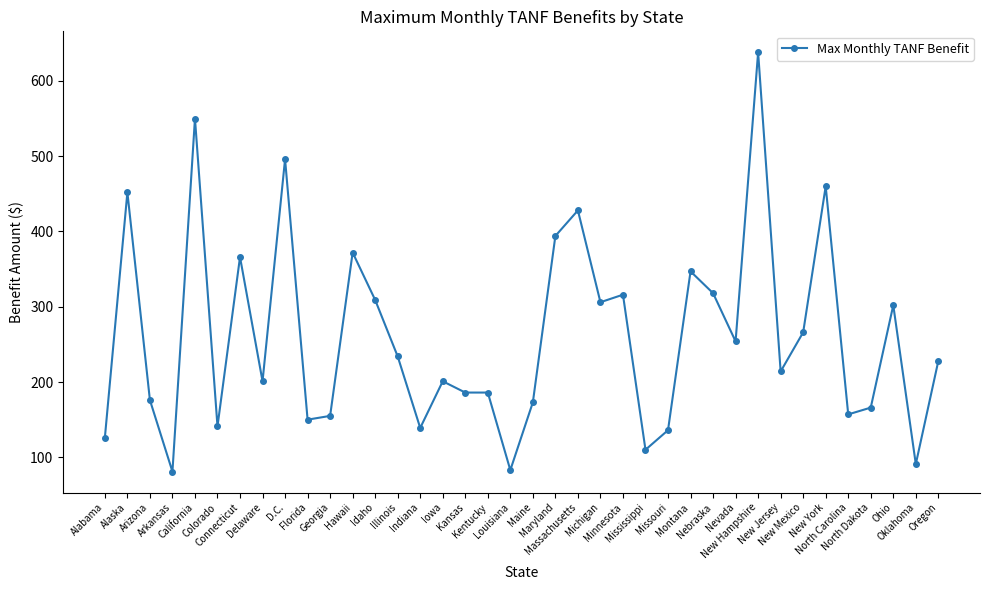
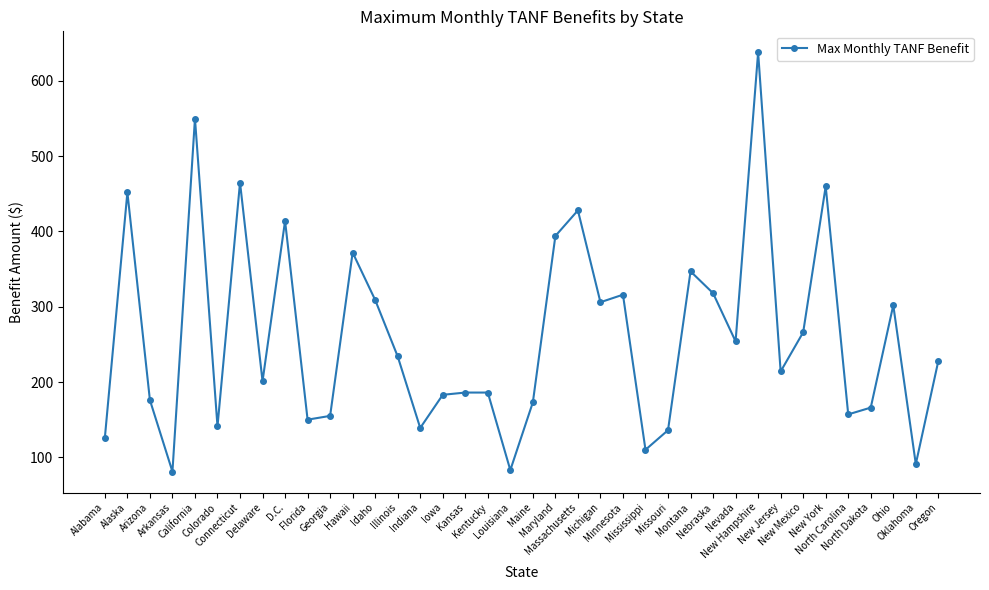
  {
    "Alabama": 130,
    "Alaska": 450,
    "Arizona": 180,
    "Arkansas": 80,
    "California": 550,
    "Colorado": 140,
-   "Connecticut": 370,
+   "Connecticut": 470,
    "Delaware": 200,
-   "D.C.": 500,
+   "D.C.": 410,
    "Florida": 150,
    "Georgia": 160,
    "Hawaii": 370,
    "Idaho": 310,
    "Illinois": 230,
    "Indiana": 140,
-   "Iowa": 200,
+   "Iowa": 180,
    "Kansas": 190,
    "Kentucky": 190,
    "Louisiana": 80,
    "Maine": 170,
    "Maryland": 390,
    "Massachusetts": 430,
    "Michigan": 310,
    "Minnesota": 320,
    "Mississippi": 110,
    "Missouri": 140,
    "Montana": 350,
    "Nebraska": 320,
    "Nevada": 250,
    "New Hampshire": 640,
    "New Jersey": 210,
    "New Mexico": 270,
    "New York": 460,
    "North Carolina": 160,
    "North Dakota": 170,
    "Ohio": 300,
    "Oklahoma": 90,
    "Oregon": 230
  }
